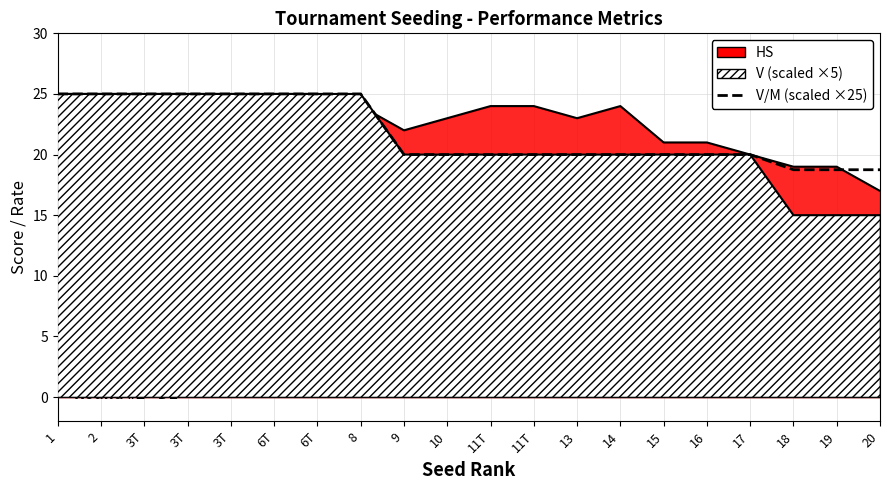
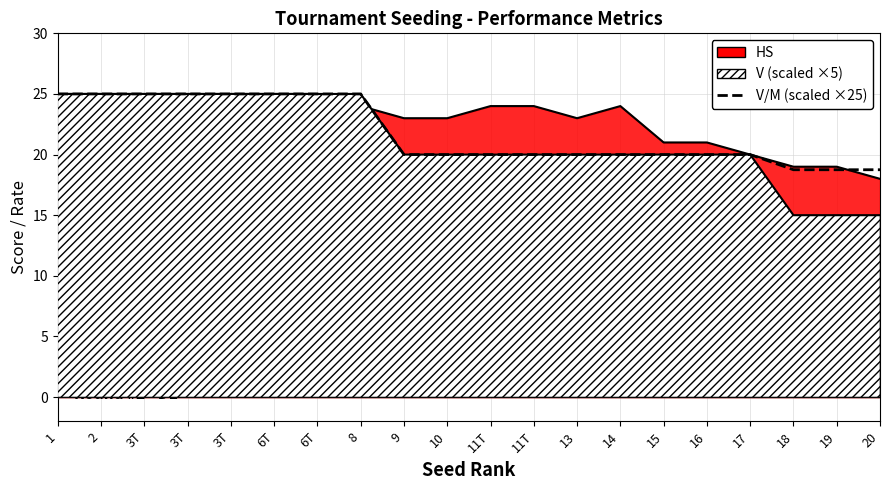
  {
    "HS": {
      "8": 24,
-     "9": 22,
+     "9": 23,
      "10": 23,
      "13": 23,
      "14": 24,
      "15": 21,
      "16": 21,
      "18": 19,
      "19": 19,
-     "20": 17
+     "20": 18
    },
    "V (scaled ×5)": {
      "18": 15,
      "19": 15,
      "20": 15
    }
  }
